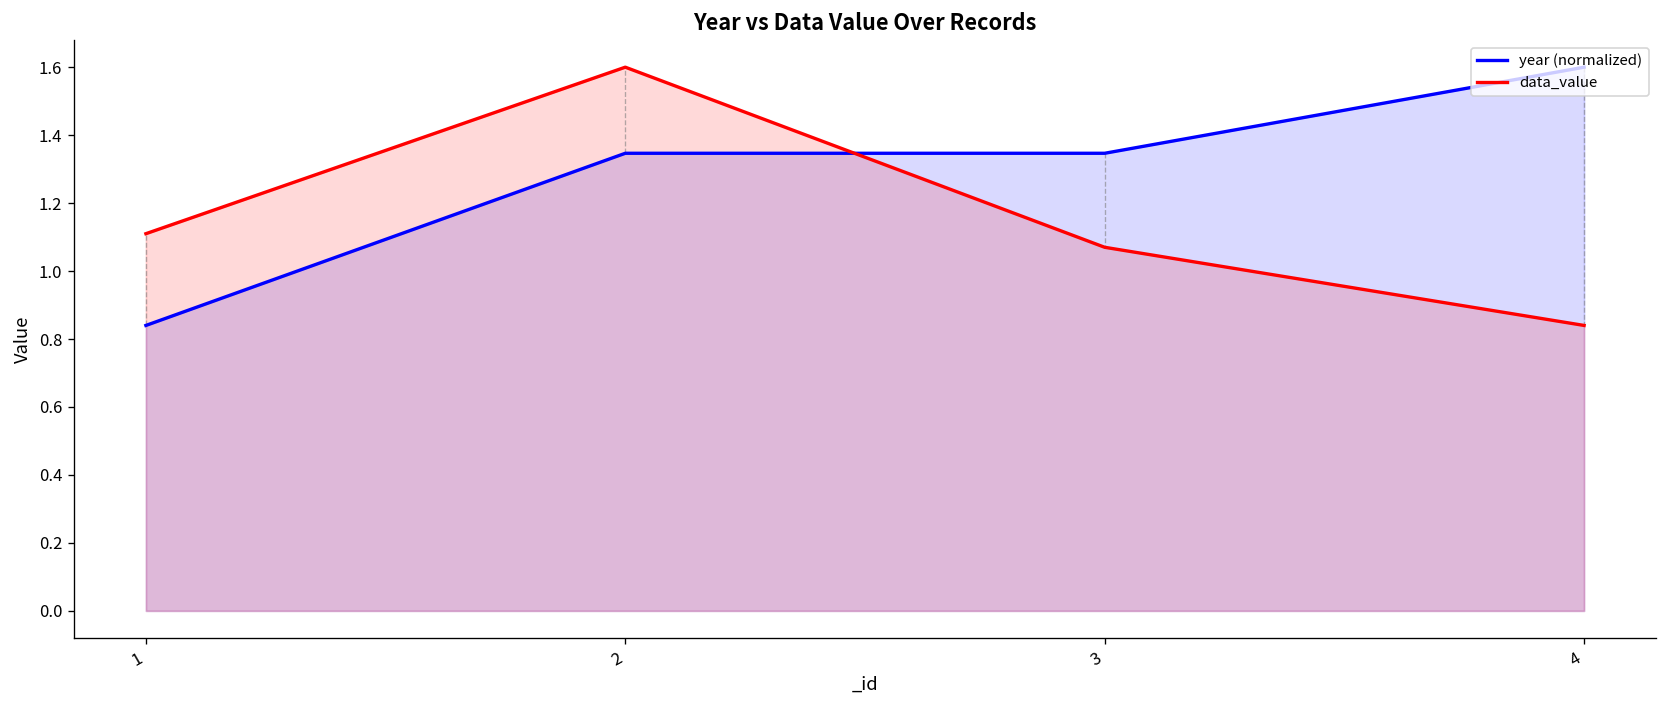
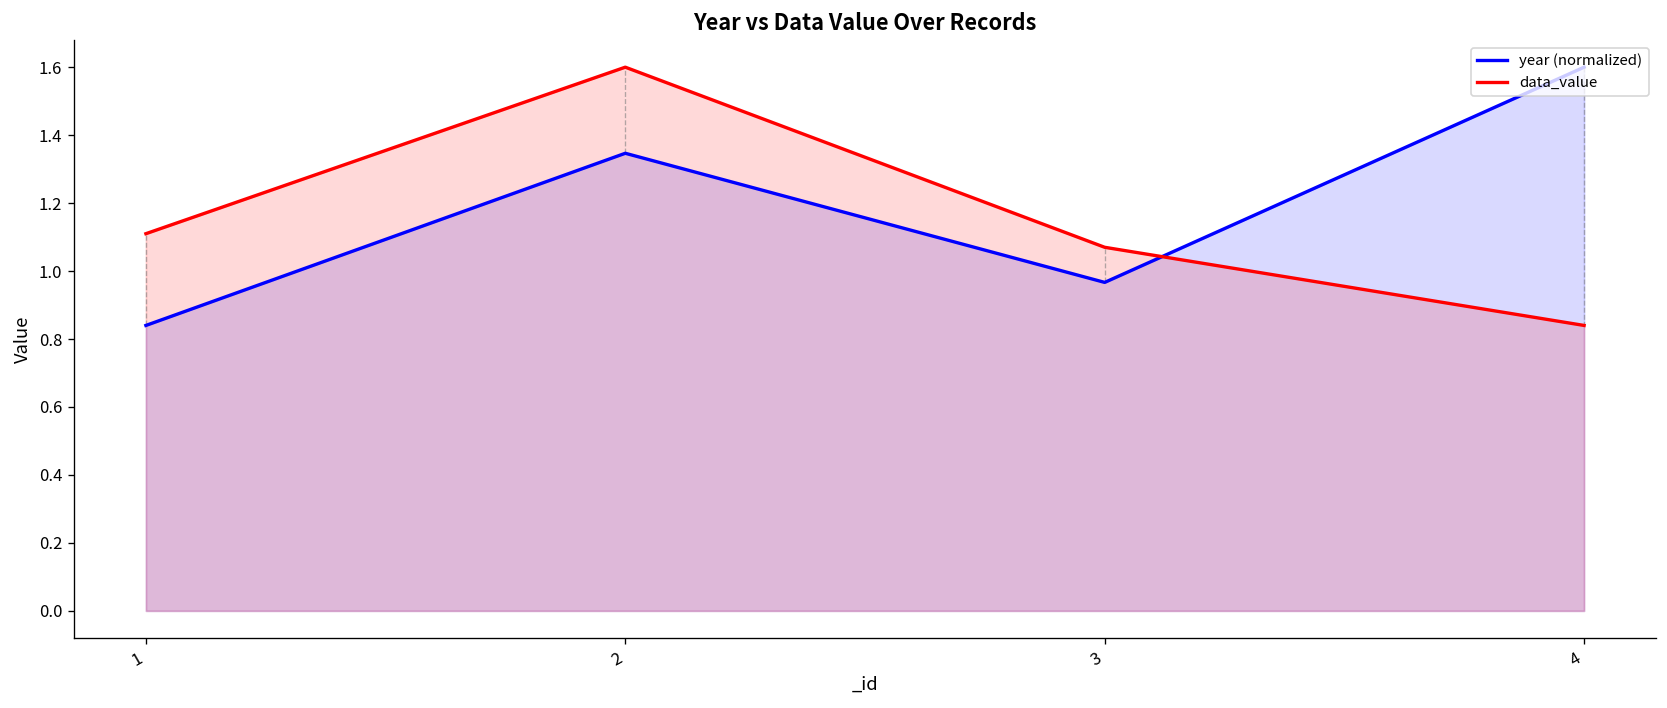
  {
    "year (normalized)": {
-     "3": 1.35
+     "3": 0.97
    }
  }
